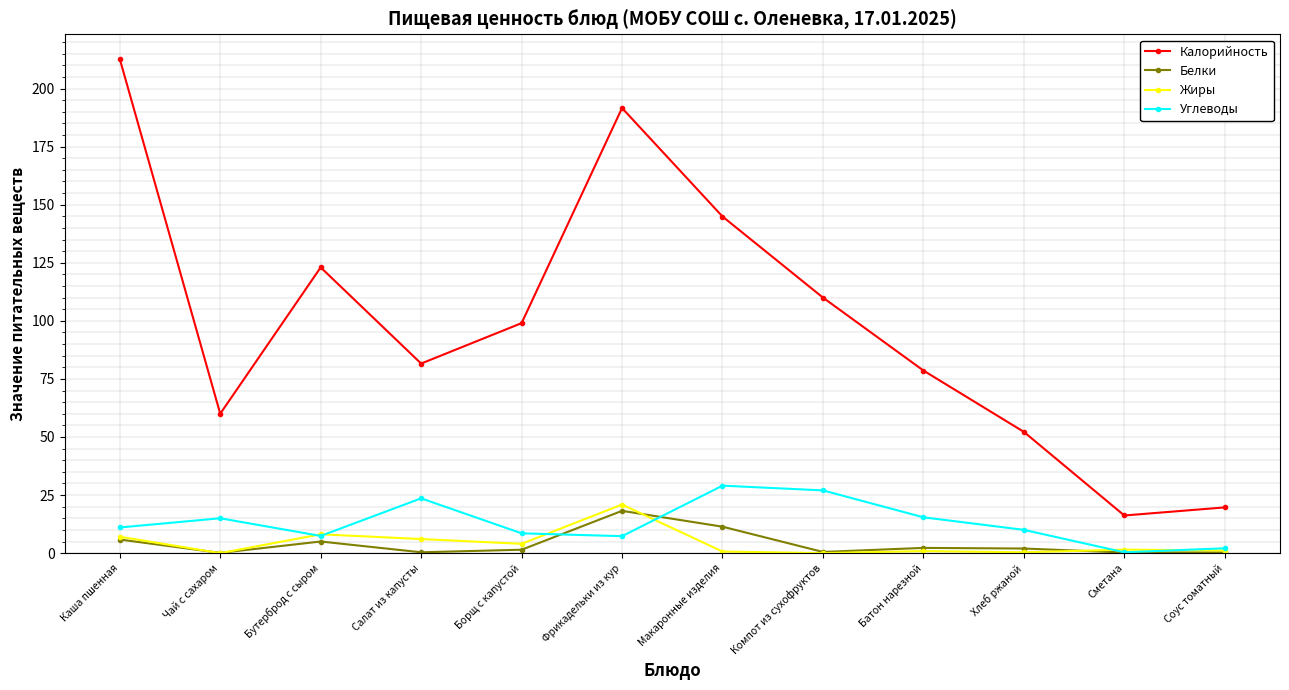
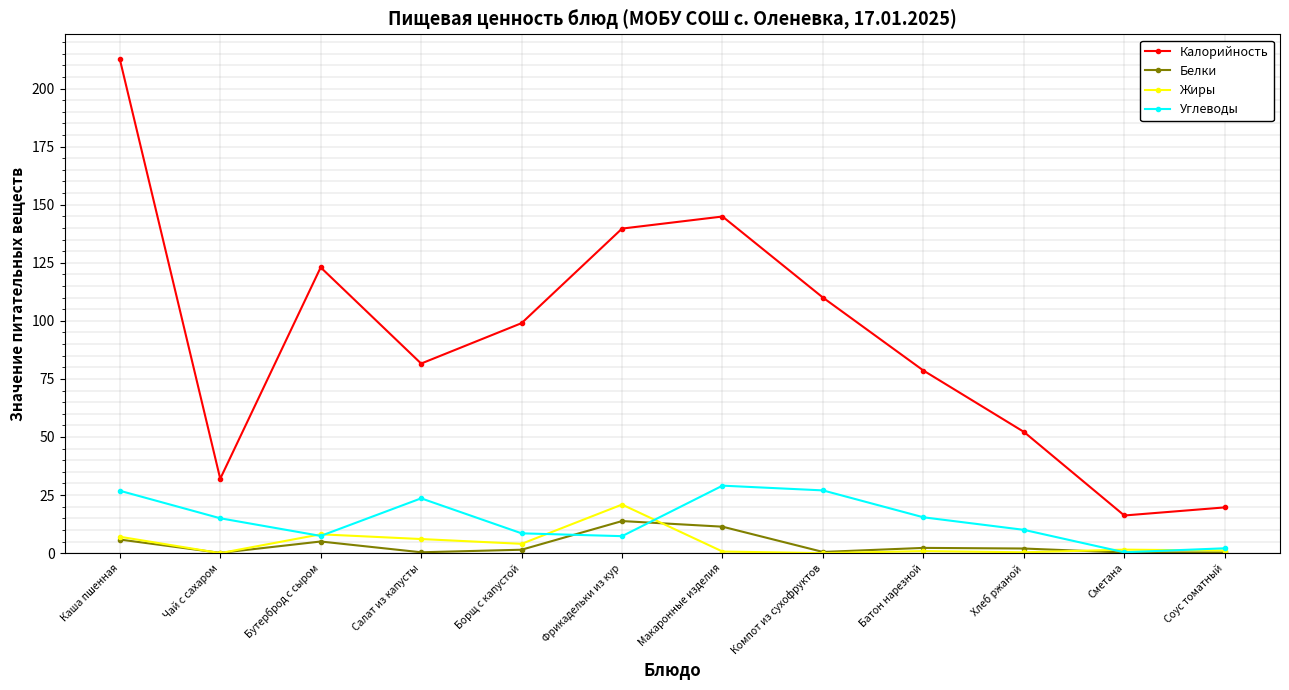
  {
    "Калорийность": {
      "Каша пшенная": 213,
-     "Чай с сахаром": 60,
+     "Чай с сахаром": 32,
      "Бутерброд с сыром": 123,
      "Салат из капусты": 82,
      "Борщ с капустой": 99,
-     "Фрикадельки из кур": 192,
+     "Фрикадельки из кур": 140,
      "Макаронные изделия": 145,
      "Компот из сухофруктов": 110,
      "Батон нарезной": 79,
      "Хлеб ржаной": 52,
      "Сметана": 16,
      "Соус томатный": 20
    },
    "Белки": {
      "Каша пшенная": 6,
      "Бутерброд с сыром": 5,
      "Салат из капусты": 0,
      "Борщ с капустой": 1,
-     "Фрикадельки из кур": 18,
+     "Фрикадельки из кур": 14,
      "Макаронные изделия": 11,
      "Батон нарезной": 2,
      "Хлеб ржаной": 2
    },
    "Жиры": {
      "Каша пшенная": 7,
      "Салат из капусты": 6,
      "Борщ с капустой": 4,
      "Фрикадельки из кур": 21,
      "Макаронные изделия": 1,
      "Батон нарезной": 1,
      "Хлеб ржаной": 0,
      "Сметана": 2
    },
    "Углеводы": {
-     "Каша пшенная": 11,
+     "Каша пшенная": 27,
      "Чай с сахаром": 15,
      "Салат из капусты": 24,
      "Борщ с капустой": 9,
      "Фрикадельки из кур": 7,
      "Макаронные изделия": 29,
      "Компот из сухофруктов": 27,
      "Батон нарезной": 15,
      "Хлеб ржаной": 10
    }
  }
